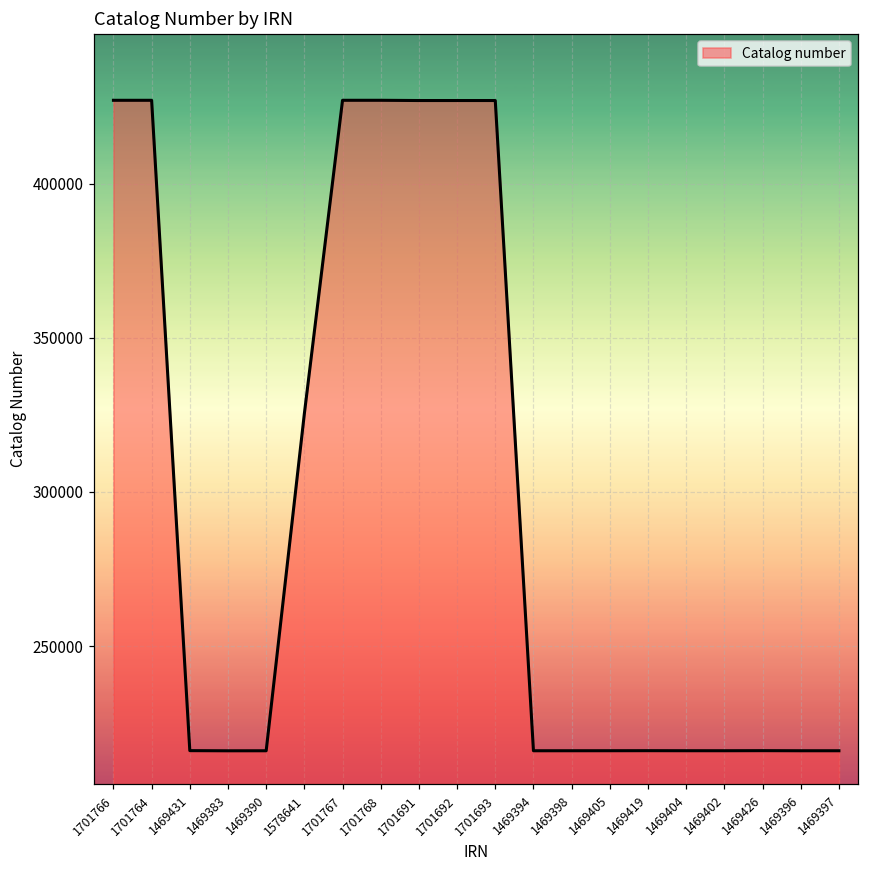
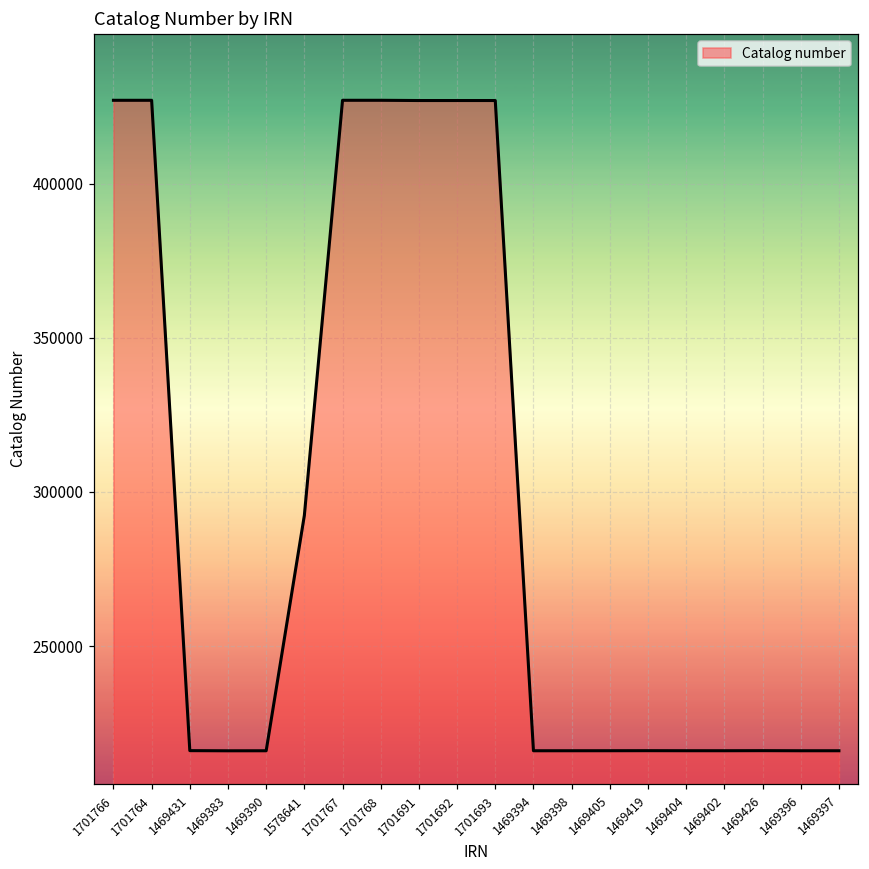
  {
    "1701766": 427000,
    "1701764": 427000,
    "1469431": 216000,
    "1469383": 216000,
    "1469390": 216000,
-   "1578641": 325000,
+   "1578641": 292000,
    "1701767": 427000,
    "1701768": 427000,
    "1701691": 427000,
    "1701692": 427000,
    "1701693": 427000,
    "1469394": 216000,
    "1469398": 216000,
    "1469405": 216000,
    "1469419": 216000,
    "1469404": 216000,
    "1469402": 216000,
    "1469426": 216000,
    "1469396": 216000,
    "1469397": 216000
  }
